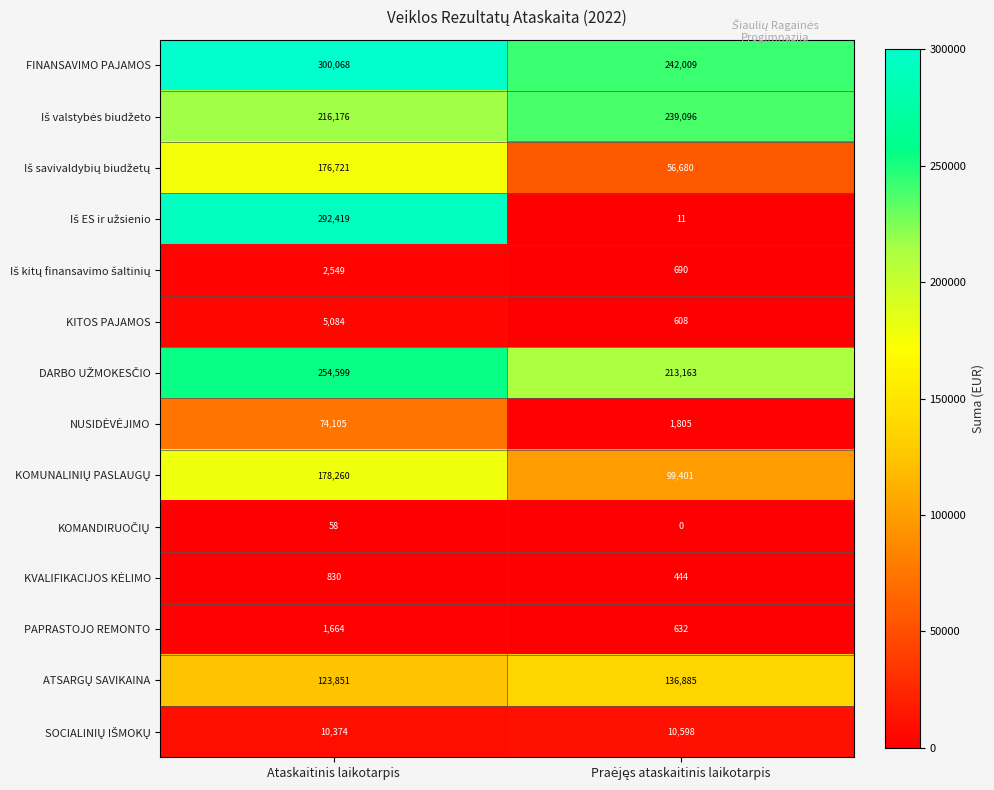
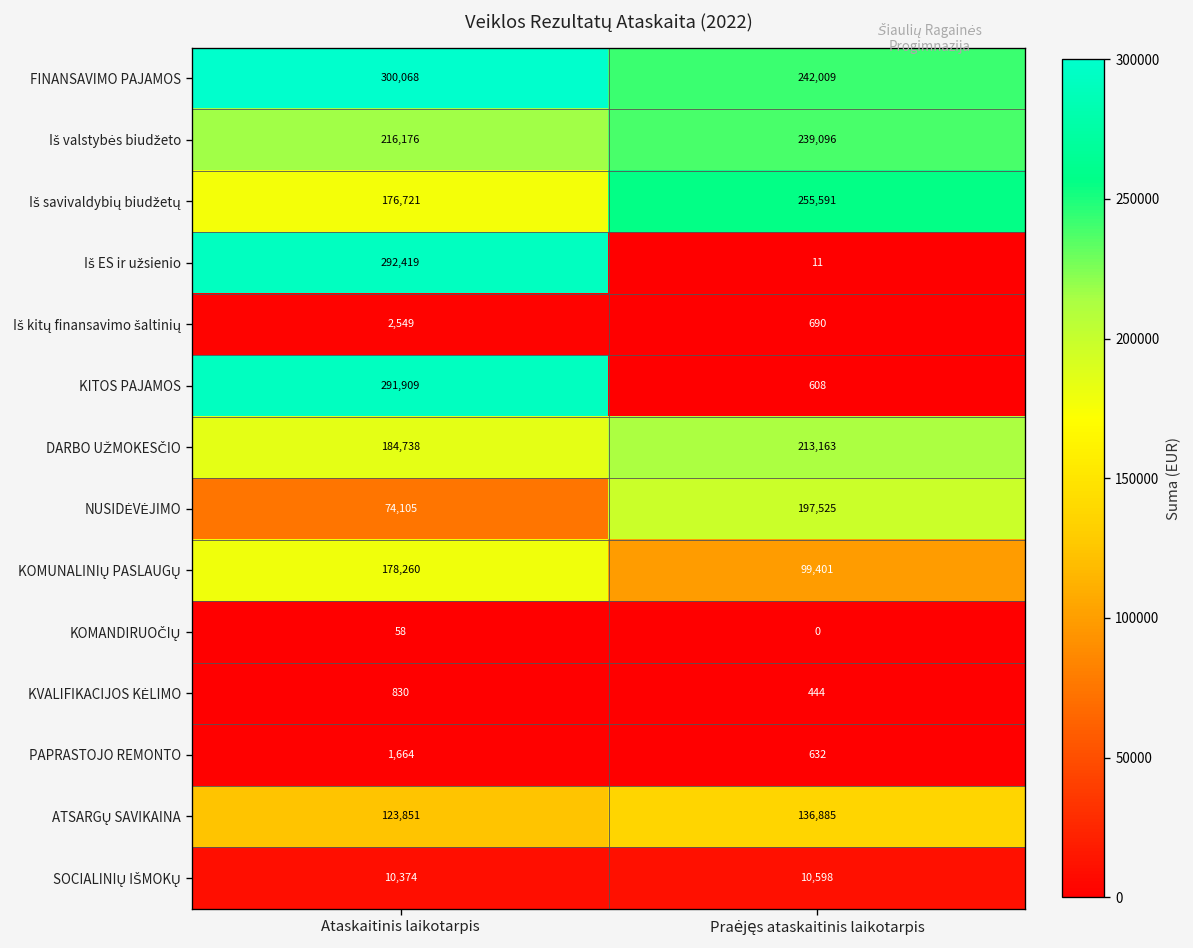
  {
    "FINANSAVIMO PAJAMOS": {
      "Ataskaitinis laikotarpis": "300,068",
      "Praėjęs ataskaitinis laikotarpis": "242,009"
    },
    "Iš valstybės biudžeto": {
      "Ataskaitinis laikotarpis": "216,176",
      "Praėjęs ataskaitinis laikotarpis": "239,096"
    },
    "Iš savivaldybių biudžetų": {
      "Ataskaitinis laikotarpis": "176,721",
-     "Praėjęs ataskaitinis laikotarpis": "56,680"
+     "Praėjęs ataskaitinis laikotarpis": "255,591"
    },
    "Iš ES ir užsienio": {
      "Ataskaitinis laikotarpis": "292,419",
      "Praėjęs ataskaitinis laikotarpis": "11"
    },
    "Iš kitų finansavimo šaltinių": {
      "Ataskaitinis laikotarpis": "2,549",
      "Praėjęs ataskaitinis laikotarpis": "690"
    },
    "KITOS PAJAMOS": {
-     "Ataskaitinis laikotarpis": "5,084",
+     "Ataskaitinis laikotarpis": "291,909",
      "Praėjęs ataskaitinis laikotarpis": "608"
    },
    "DARBO UŽMOKESČIO": {
-     "Ataskaitinis laikotarpis": "254,599",
+     "Ataskaitinis laikotarpis": "184,738",
      "Praėjęs ataskaitinis laikotarpis": "213,163"
    },
    "NUSIDĖVĖJIMO": {
      "Ataskaitinis laikotarpis": "74,105",
-     "Praėjęs ataskaitinis laikotarpis": "1,805"
+     "Praėjęs ataskaitinis laikotarpis": "197,525"
    },
    "KOMUNALINIŲ PASLAUGŲ": {
      "Ataskaitinis laikotarpis": "178,260",
      "Praėjęs ataskaitinis laikotarpis": "99,401"
    },
    "KOMANDIRUOČIŲ": {
      "Ataskaitinis laikotarpis": "58",
      "Praėjęs ataskaitinis laikotarpis": "0"
    },
    "KVALIFIKACIJOS KĖLIMO": {
      "Ataskaitinis laikotarpis": "830",
      "Praėjęs ataskaitinis laikotarpis": "444"
    },
    "PAPRASTOJO REMONTO": {
      "Ataskaitinis laikotarpis": "1,664",
      "Praėjęs ataskaitinis laikotarpis": "632"
    },
    "ATSARGŲ SAVIKAINA": {
      "Ataskaitinis laikotarpis": "123,851",
      "Praėjęs ataskaitinis laikotarpis": "136,885"
    },
    "SOCIALINIŲ IŠMOKŲ": {
      "Ataskaitinis laikotarpis": "10,374",
      "Praėjęs ataskaitinis laikotarpis": "10,598"
    }
  }
